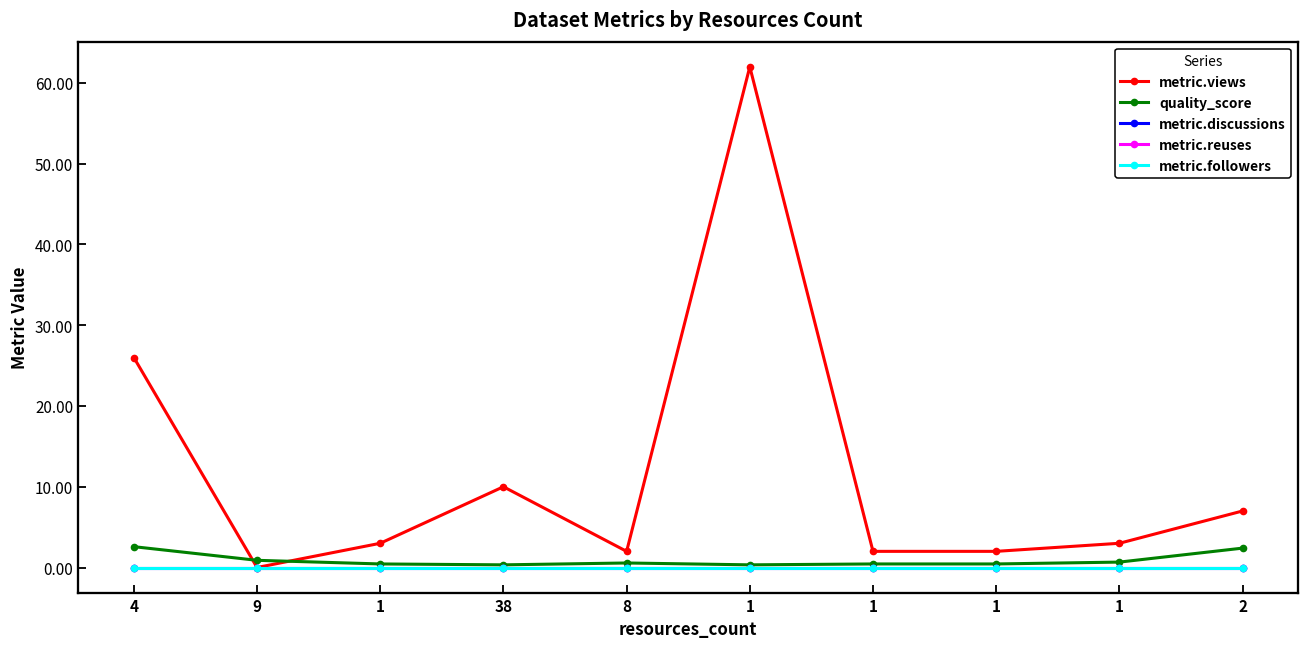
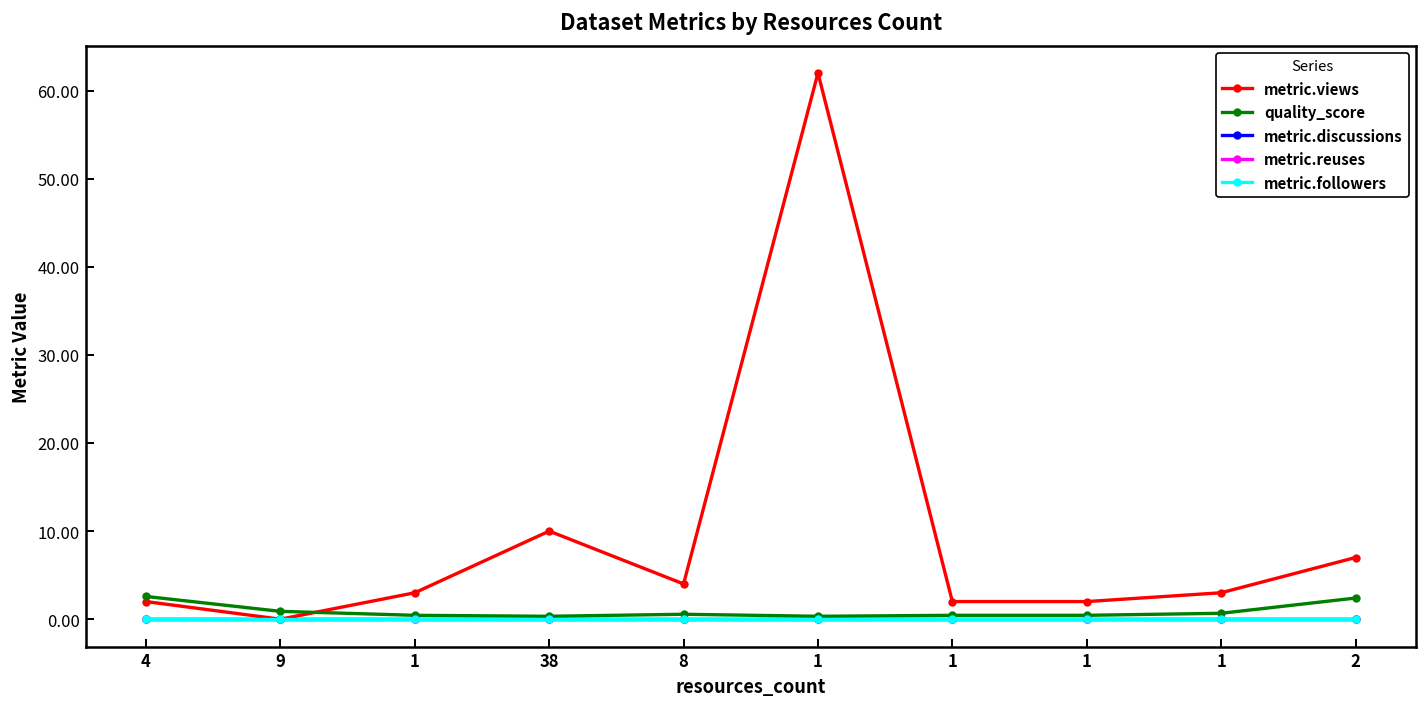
  {
    "metric.views": {
-     "4": 26,
+     "4": 2,
      "38": 10,
-     "8": 2,
+     "8": 4,
      "2": 7
    },
    "quality_score": {
      "4": 3,
      "9": 1,
      "8": 1,
      "2": 2
    },
    "metric.followers": {
      "4": 0,
      "8": 0,
      "2": 0
    }
  }
